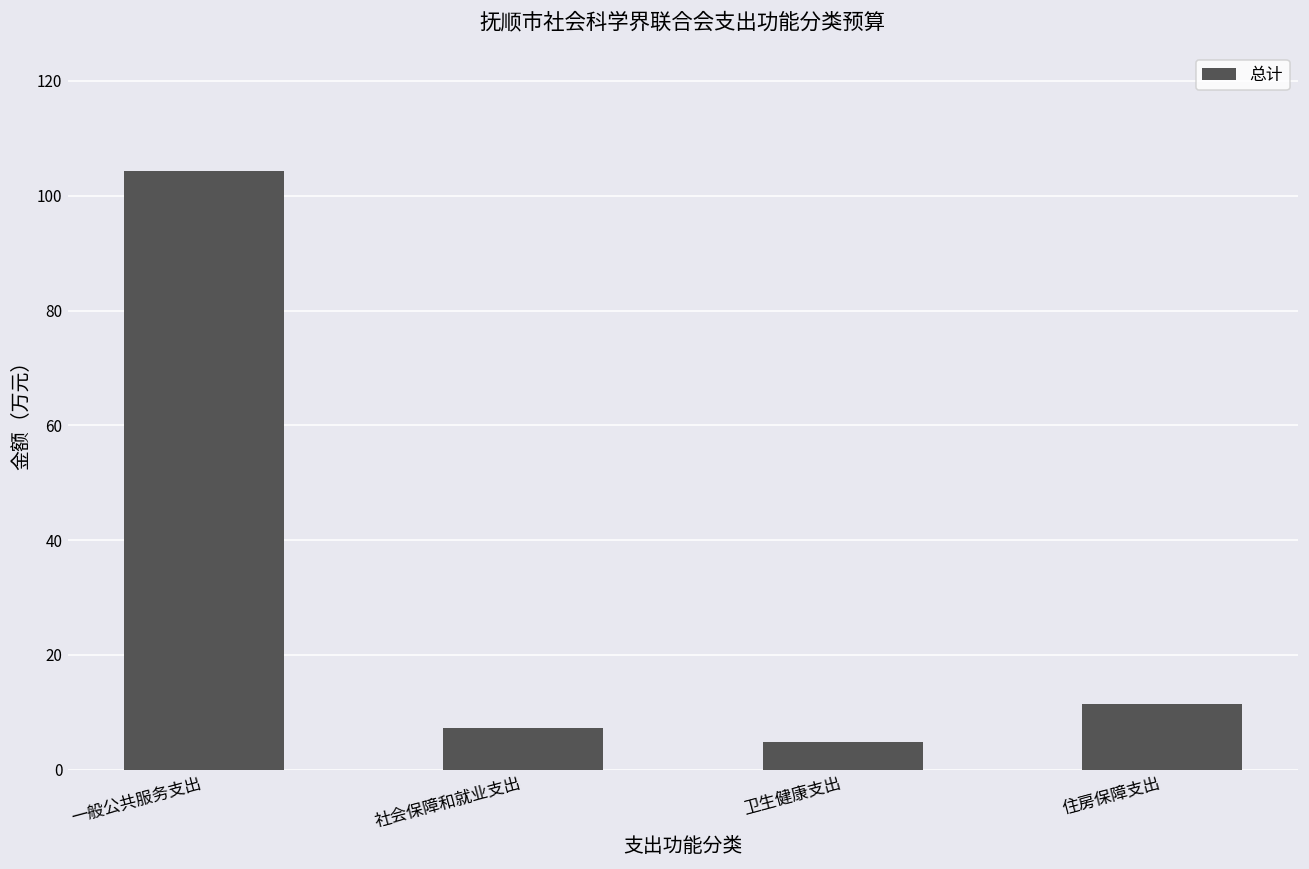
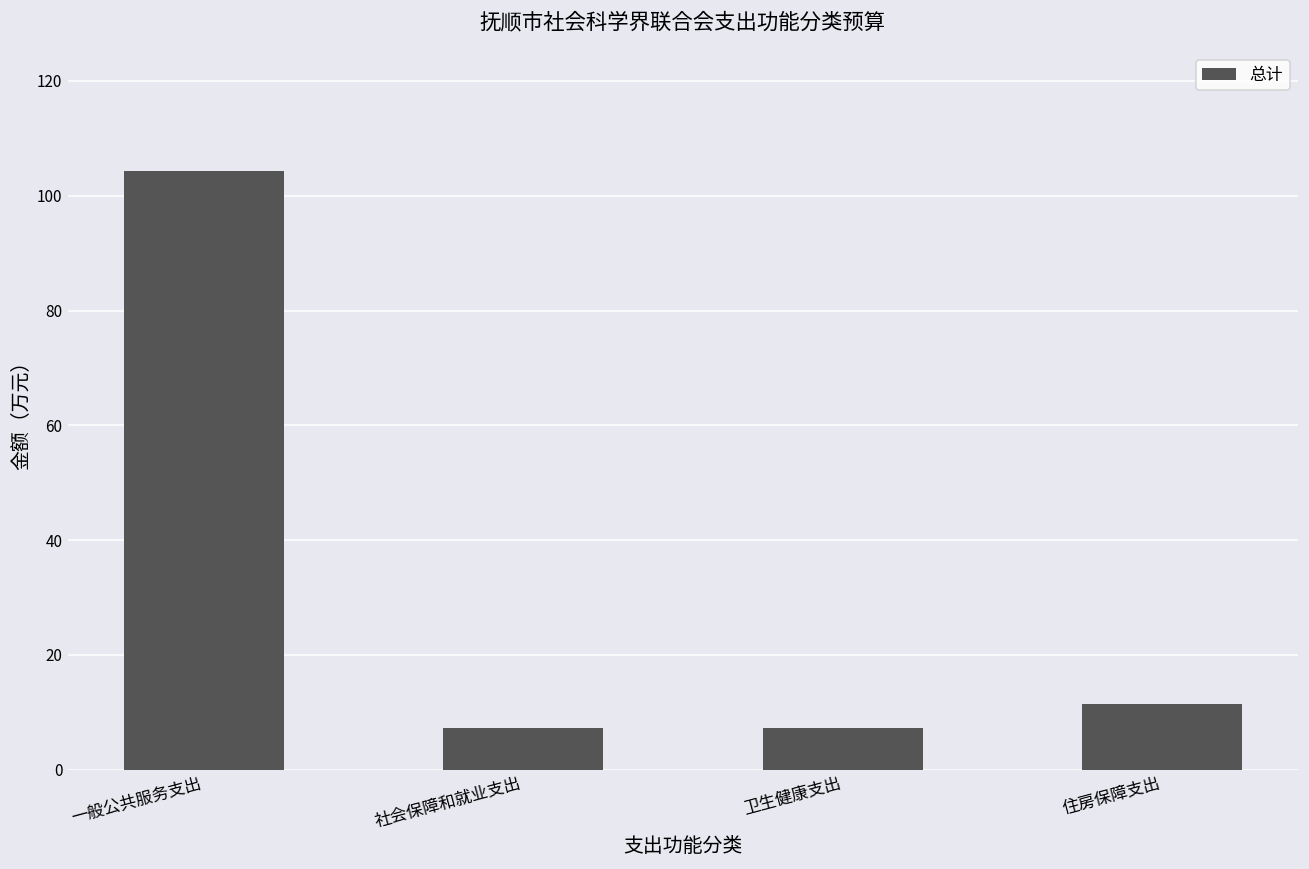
  {
    "一般公共服务支出": 104,
    "社会保障和就业支出": 7,
-   "卫生健康支出": 5,
+   "卫生健康支出": 7,
    "住房保障支出": 11
  }
